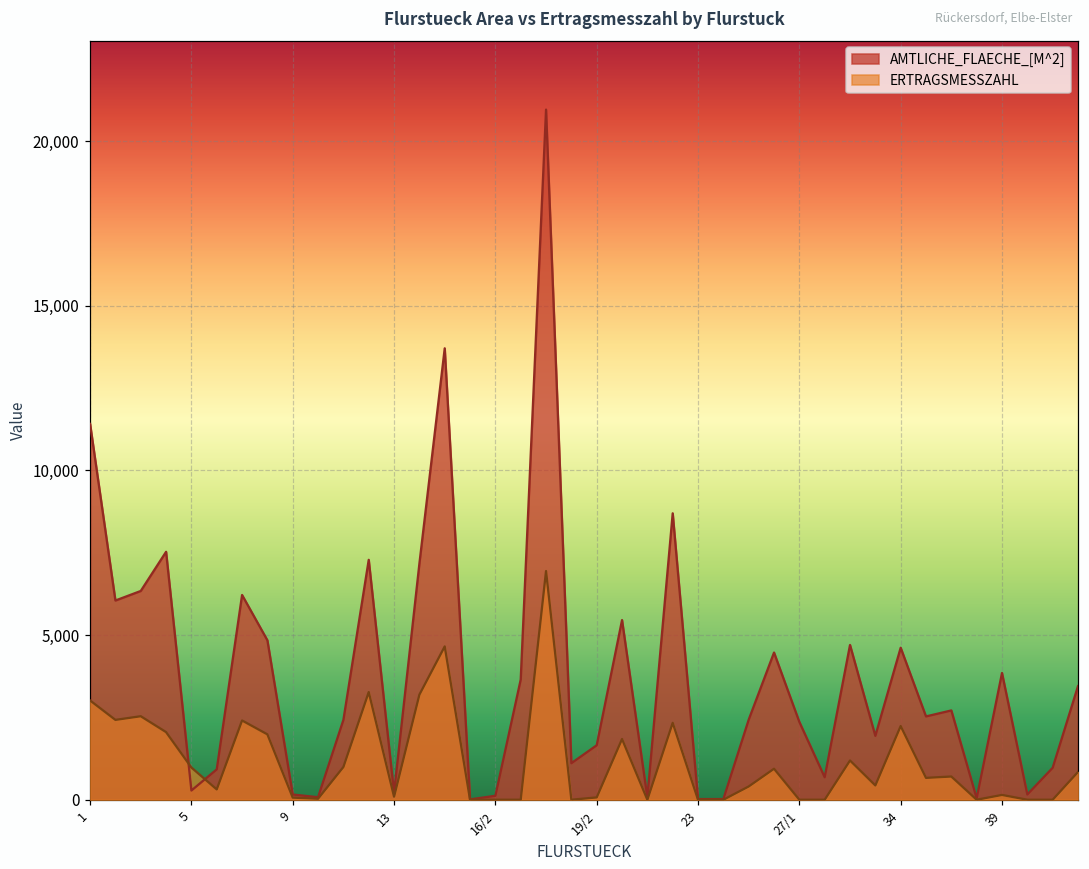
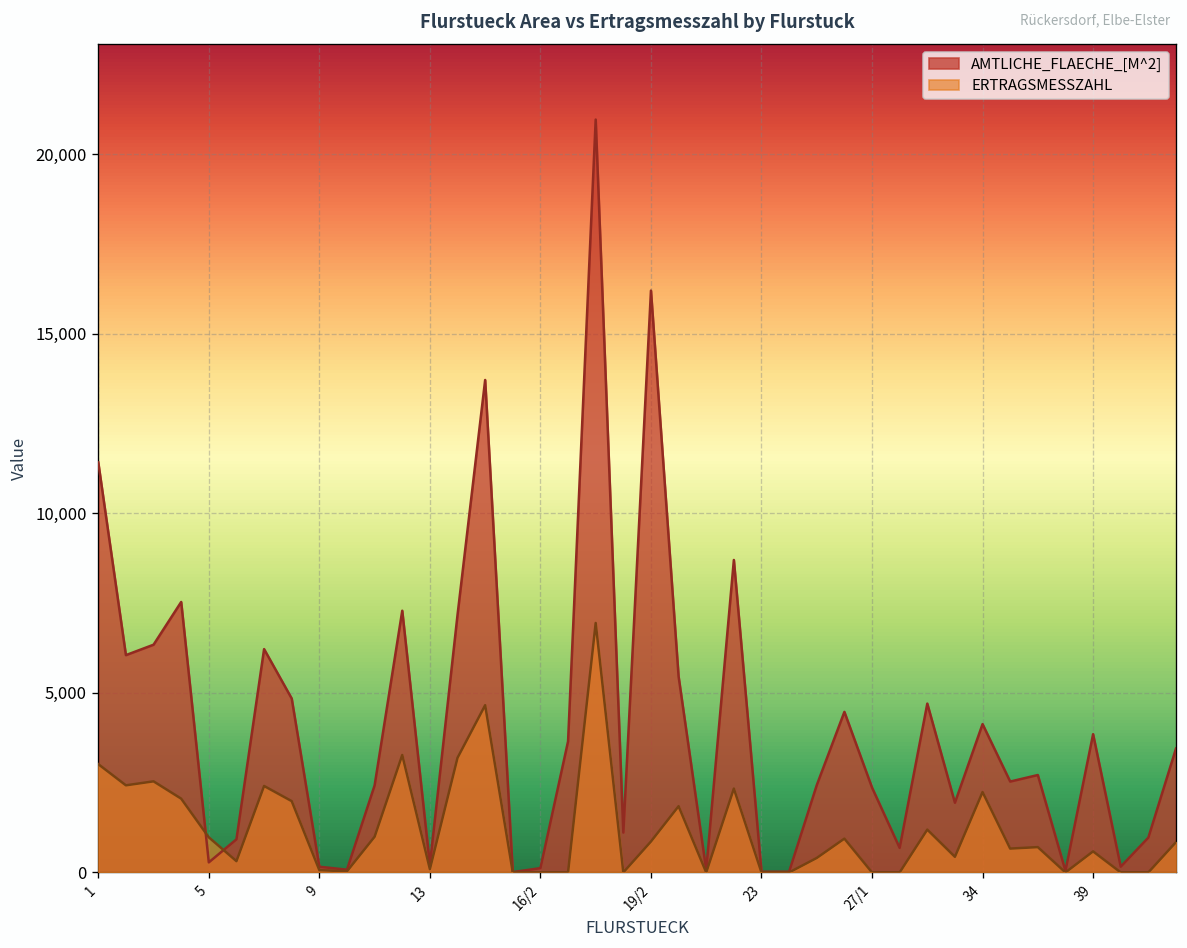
  {
    "AMTLICHE_FLAECHE_[M^2]": {
      "1": "11,400",
      "5": "300",
      "9": "200",
      "13": "200",
      "16/2": "100",
-     "19/2": "1,700",
+     "19/2": "16,200",
      "27/1": "2,400",
-     "34": "4,600",
+     "34": "4,100",
      "39": "3,800"
    },
    "ERTRAGSMESSZAHL": {
      "1": "3,000",
      "5": "1,000",
      "9": "100",
      "13": "100",
      "16/2": "0",
-     "19/2": "100",
+     "19/2": "900",
      "27/1": "0",
      "34": "2,200",
-     "39": "100"
+     "39": "600"
    }
  }
